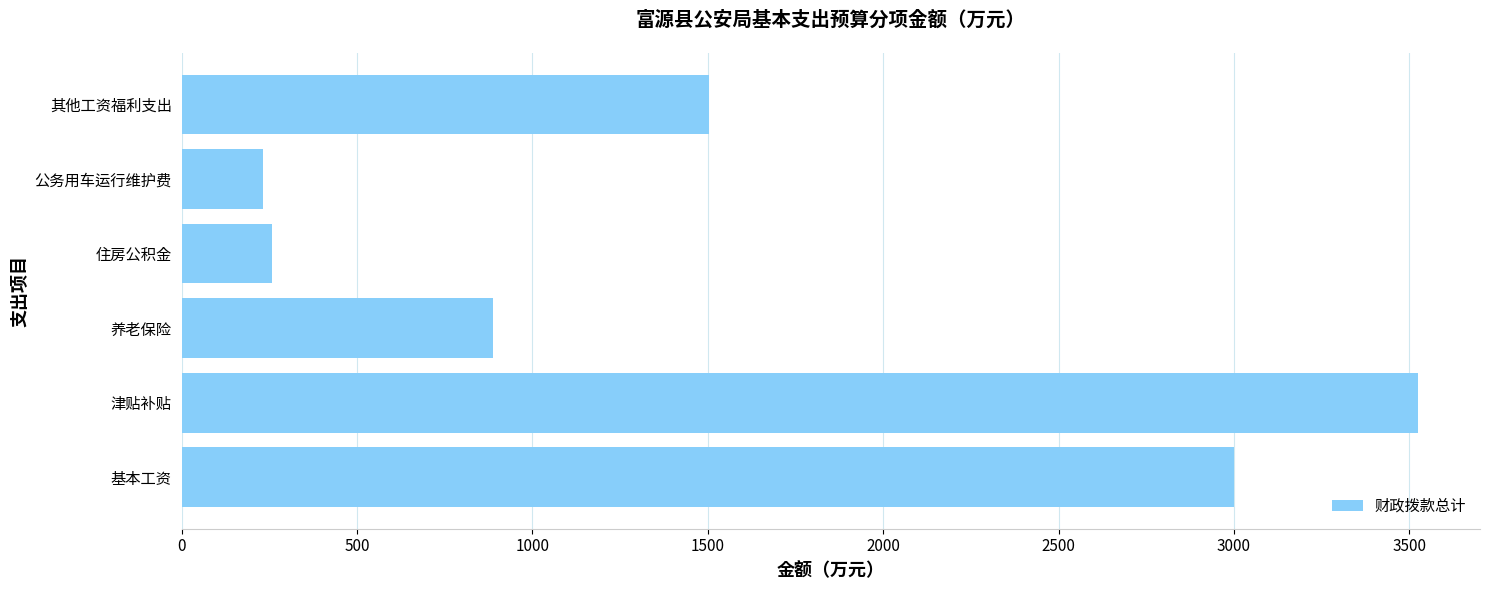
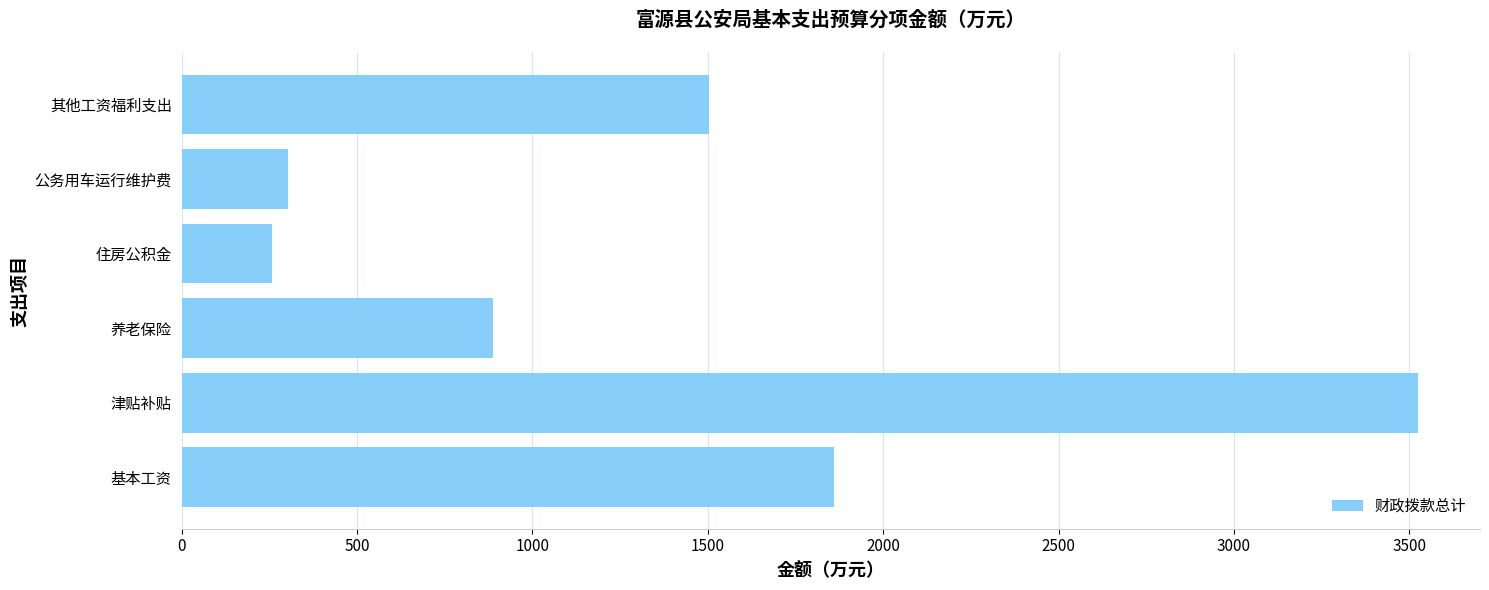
  {
    "其他工资福利支出": 1500,
-   "公务用车运行维护费": 230,
+   "公务用车运行维护费": 300,
    "住房公积金": 260,
    "养老保险": 890,
    "津贴补贴": 3520,
-   "基本工资": 3000
+   "基本工资": 1860
  }
